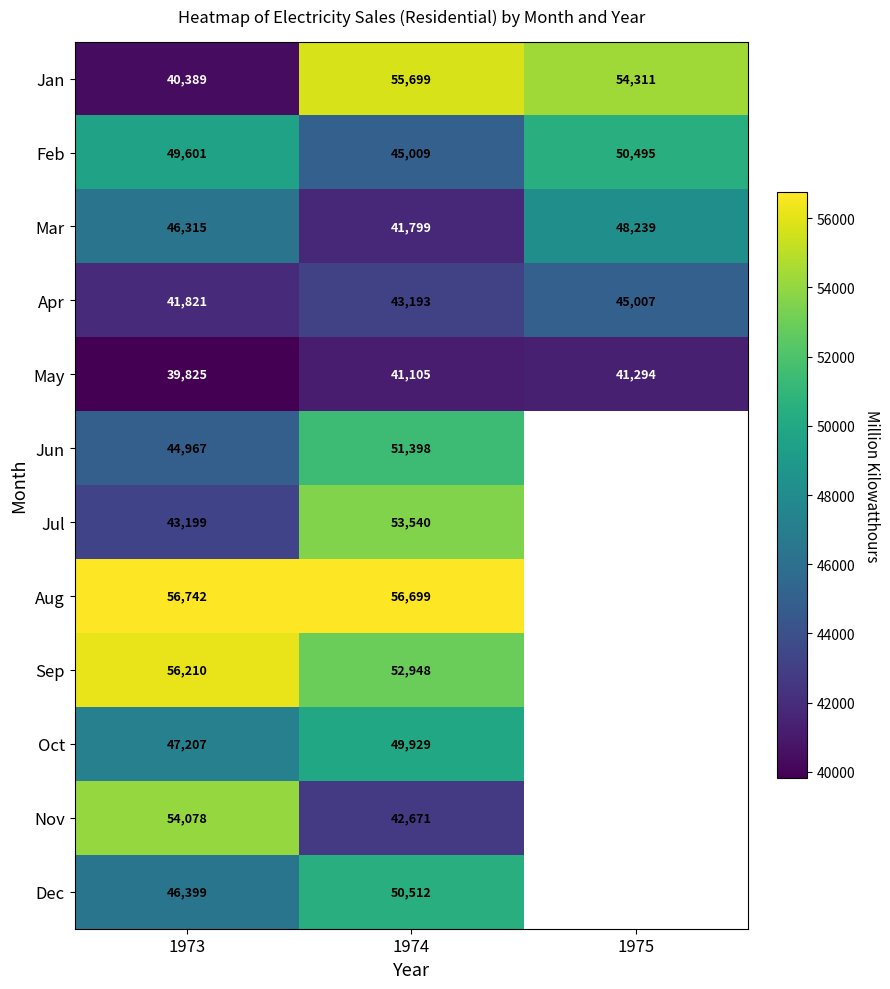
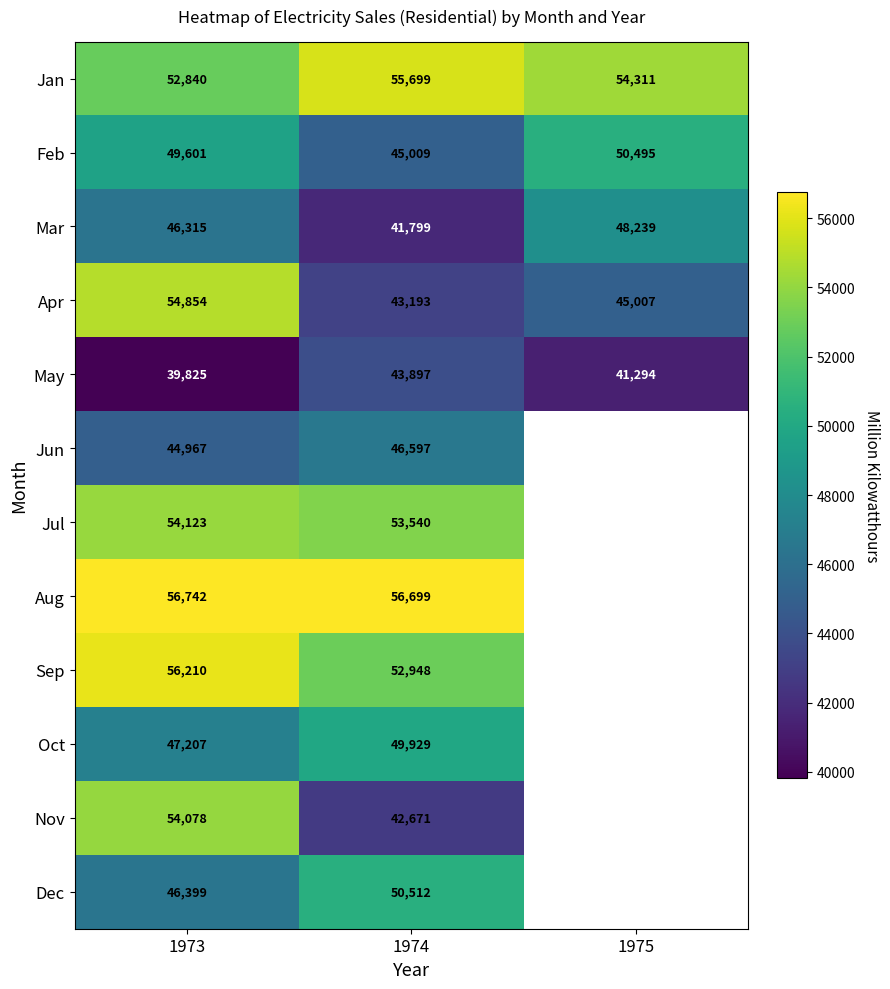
  {
    "Jan": {
-     "1973": "40,389",
+     "1973": "52,840",
      "1974": "55,699",
      "1975": "54,311"
    },
    "Feb": {
      "1973": "49,601",
      "1974": "45,009",
      "1975": "50,495"
    },
    "Mar": {
      "1973": "46,315",
      "1974": "41,799",
      "1975": "48,239"
    },
    "Apr": {
-     "1973": "41,821",
+     "1973": "54,854",
      "1974": "43,193",
      "1975": "45,007"
    },
    "May": {
      "1973": "39,825",
-     "1974": "41,105",
+     "1974": "43,897",
      "1975": "41,294"
    },
    "Jun": {
      "1973": "44,967",
-     "1974": "51,398"
+     "1974": "46,597"
    },
    "Jul": {
-     "1973": "43,199",
+     "1973": "54,123",
      "1974": "53,540"
    },
    "Aug": {
      "1973": "56,742",
      "1974": "56,699"
    },
    "Sep": {
      "1973": "56,210",
      "1974": "52,948"
    },
    "Oct": {
      "1973": "47,207",
      "1974": "49,929"
    },
    "Nov": {
      "1973": "54,078",
      "1974": "42,671"
    },
    "Dec": {
      "1973": "46,399",
      "1974": "50,512"
    }
  }
